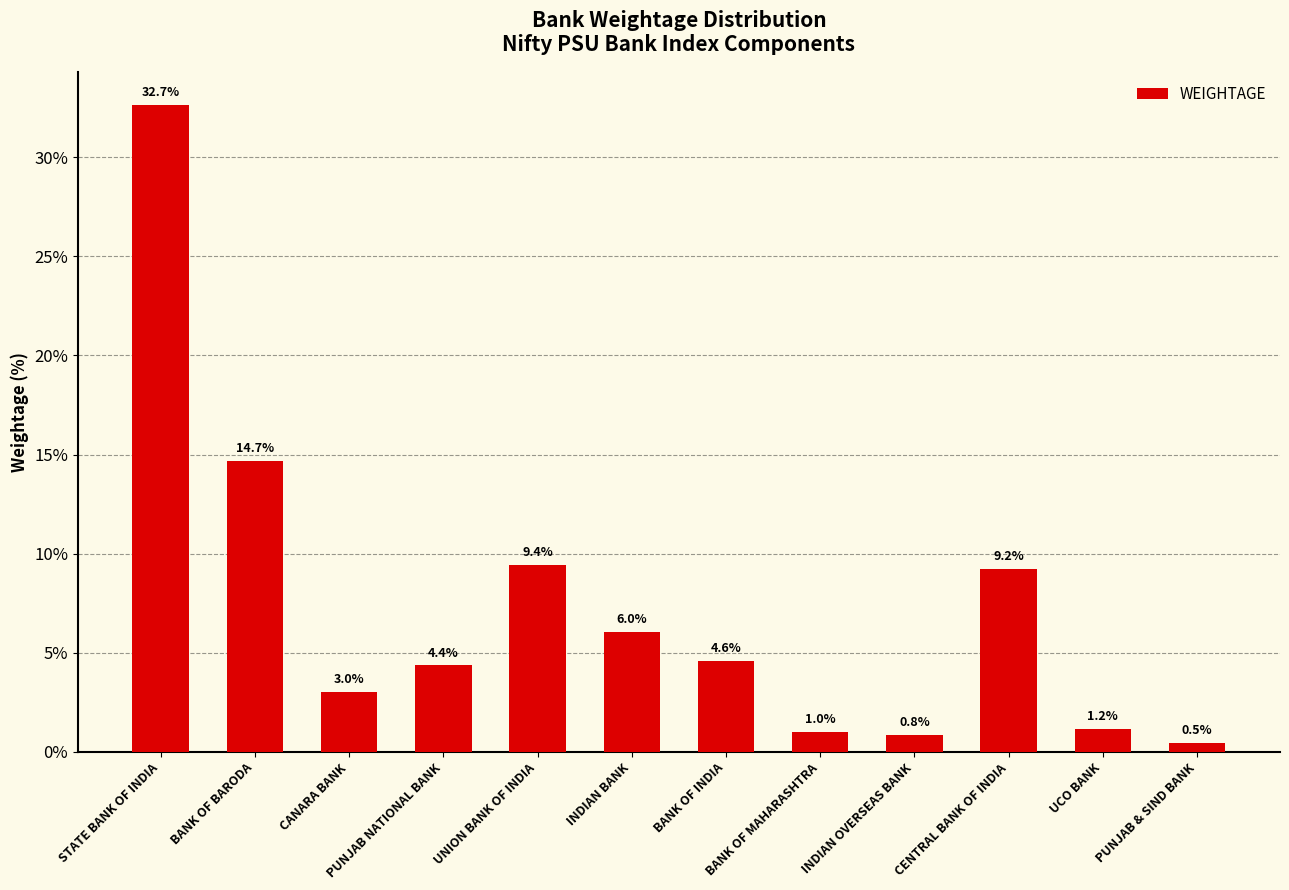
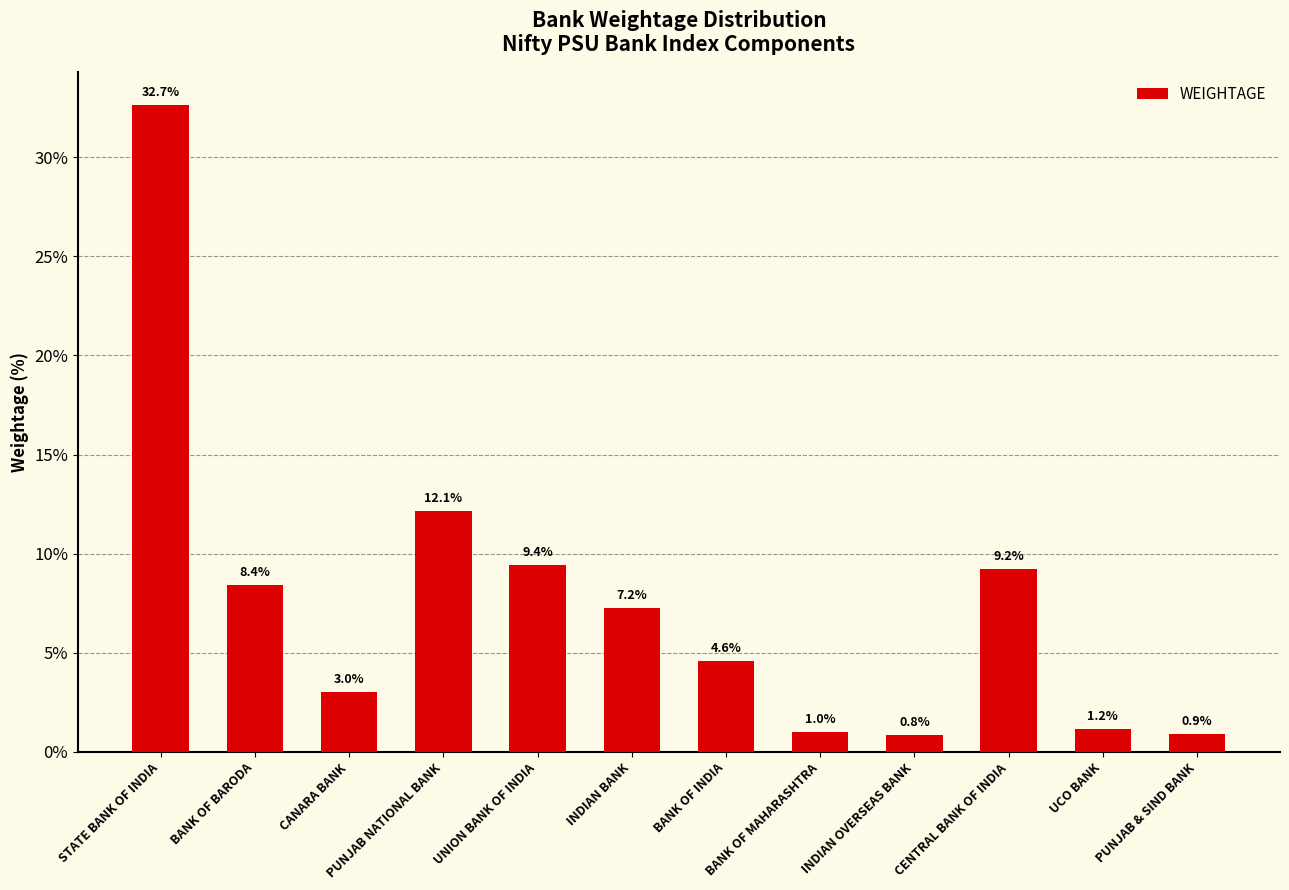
  {
    "STATE BANK OF INDIA": "32.7%",
-   "BANK OF BARODA": "14.7%",
+   "BANK OF BARODA": "8.4%",
    "CANARA BANK": "3.0%",
-   "PUNJAB NATIONAL BANK": "4.4%",
+   "PUNJAB NATIONAL BANK": "12.1%",
    "UNION BANK OF INDIA": "9.4%",
-   "INDIAN BANK": "6.0%",
+   "INDIAN BANK": "7.2%",
    "BANK OF INDIA": "4.6%",
    "BANK OF MAHARASHTRA": "1.0%",
    "INDIAN OVERSEAS BANK": "0.8%",
    "CENTRAL BANK OF INDIA": "9.2%",
    "UCO BANK": "1.2%",
-   "PUNJAB & SIND BANK": "0.5%"
+   "PUNJAB & SIND BANK": "0.9%"
  }
